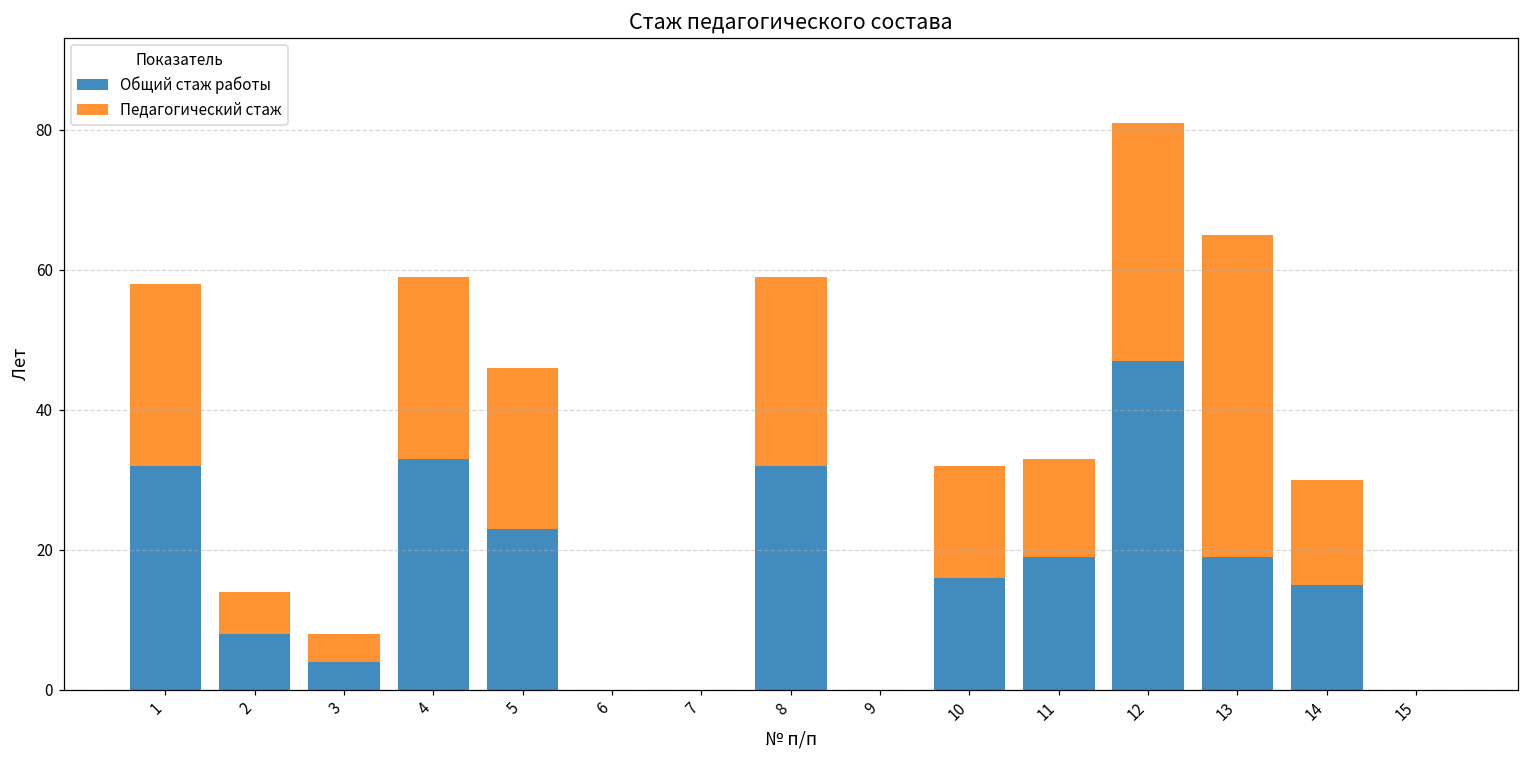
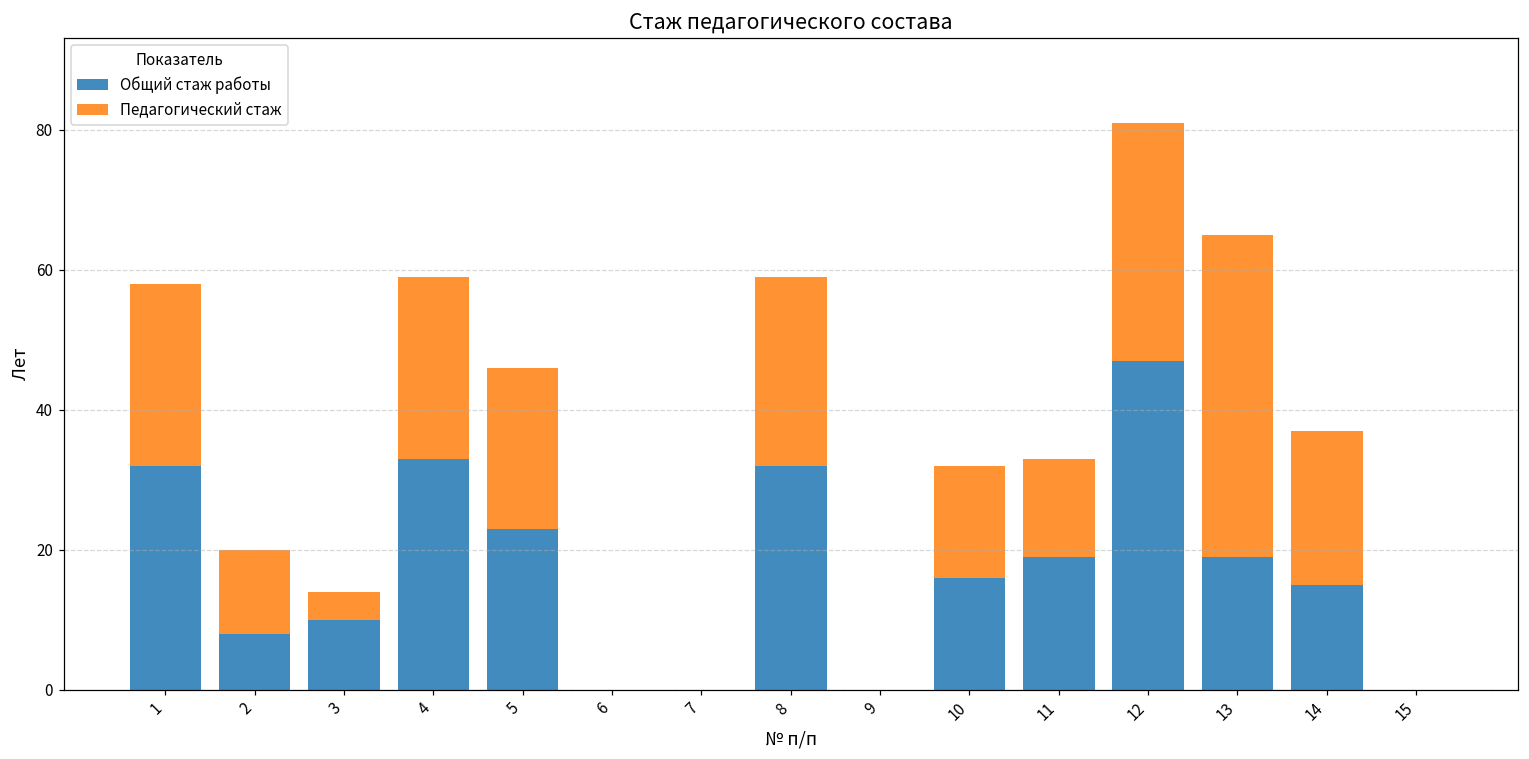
  {
    "Общий стаж работы": {
      "1": 32,
      "2": 8,
-     "3": 4,
+     "3": 10,
      "4": 33,
      "5": 23,
      "6": 0,
      "7": 0,
      "8": 32,
      "9": 0,
      "10": 16,
      "11": 19,
      "12": 47,
      "13": 19,
      "14": 15,
      "15": 0
    },
    "Педагогический стаж": {
      "1": 26,
-     "2": 6,
+     "2": 12,
      "3": 4,
      "4": 26,
      "5": 23,
      "6": 0,
      "7": 0,
      "8": 27,
      "9": 0,
      "10": 16,
      "11": 14,
      "12": 34,
      "13": 46,
-     "14": 15,
+     "14": 22,
      "15": 0
    }
  }
